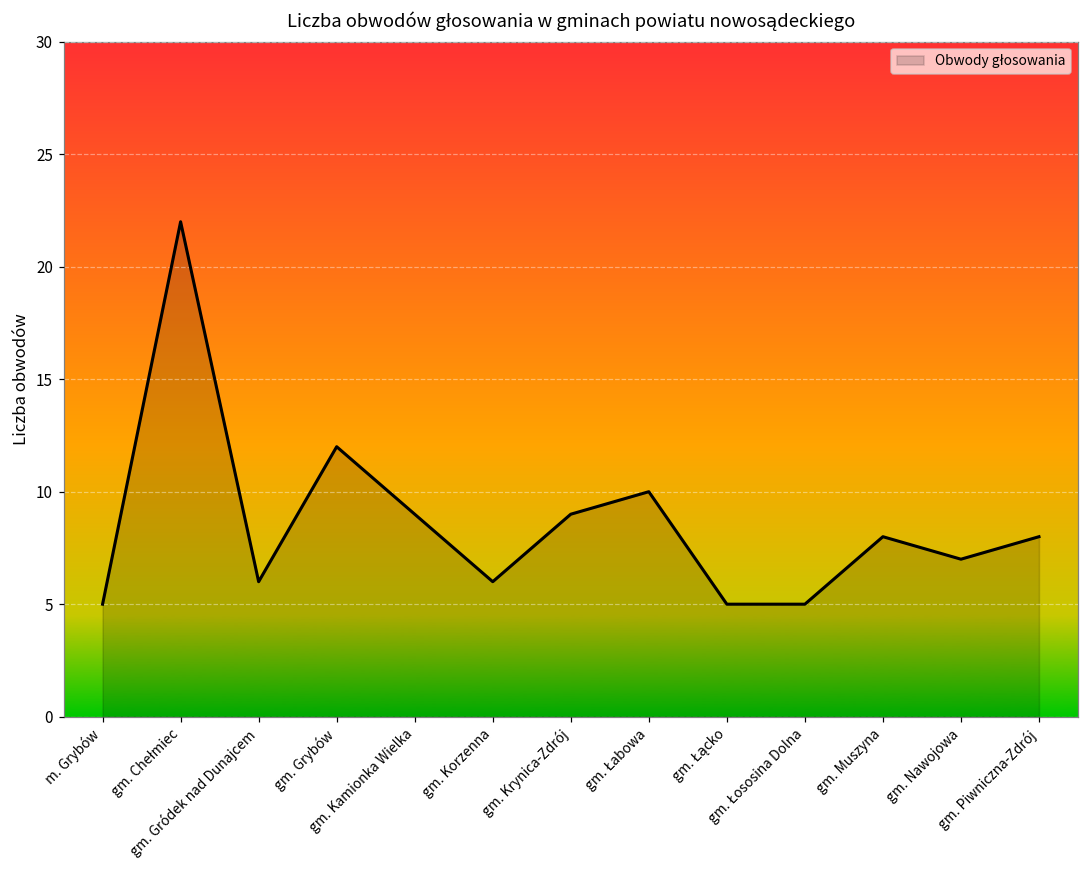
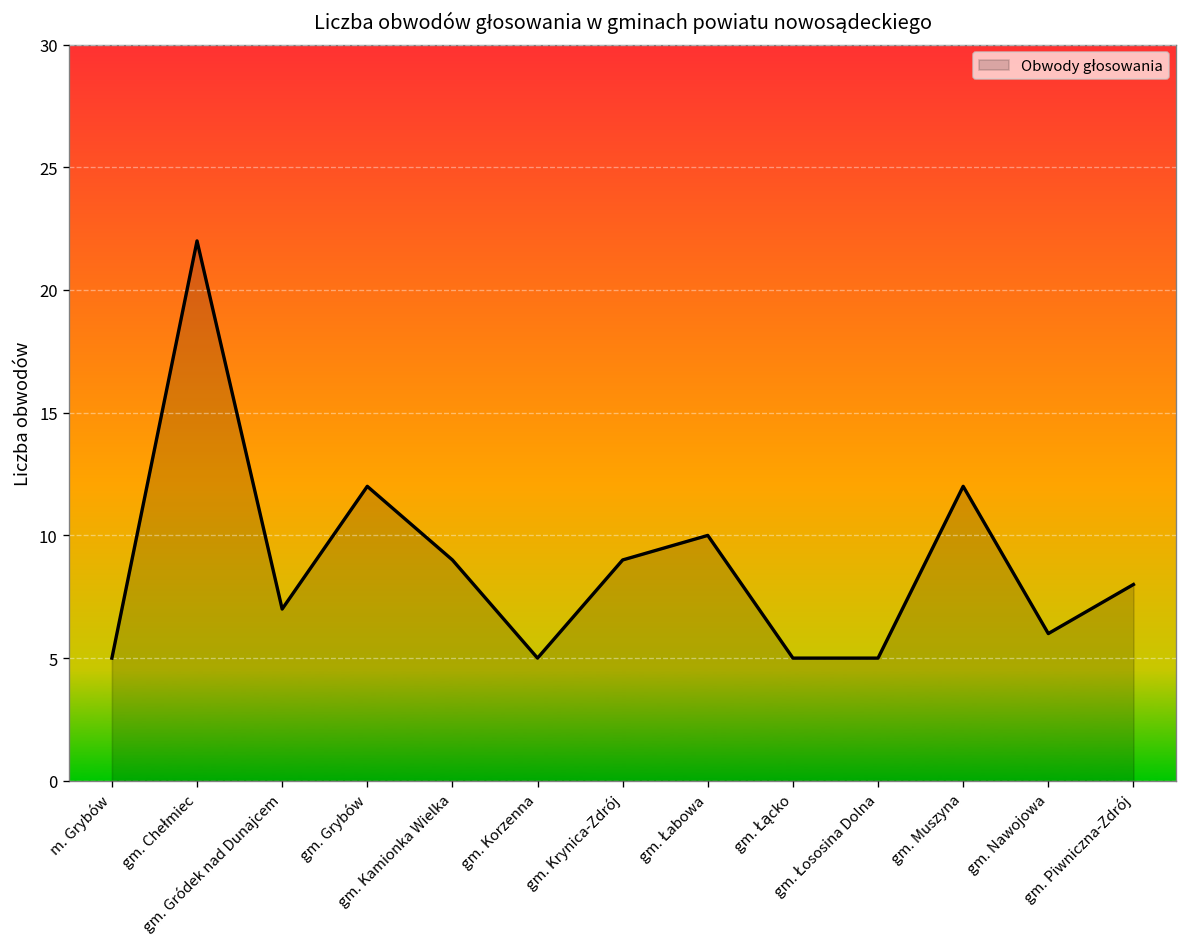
  {
    "m. Grybów": 5,
    "gm. Chełmiec": 22,
-   "gm. Gródek nad Dunajcem": 6,
+   "gm. Gródek nad Dunajcem": 7,
    "gm. Grybów": 12,
    "gm. Kamionka Wielka": 9,
-   "gm. Korzenna": 6,
+   "gm. Korzenna": 5,
    "gm. Krynica-Zdrój": 9,
    "gm. Łabowa": 10,
    "gm. Łącko": 5,
    "gm. Łososina Dolna": 5,
-   "gm. Muszyna": 8,
-   "gm. Nawojowa": 7,
+   "gm. Muszyna": 12,
+   "gm. Nawojowa": 6,
    "gm. Piwniczna-Zdrój": 8
  }
